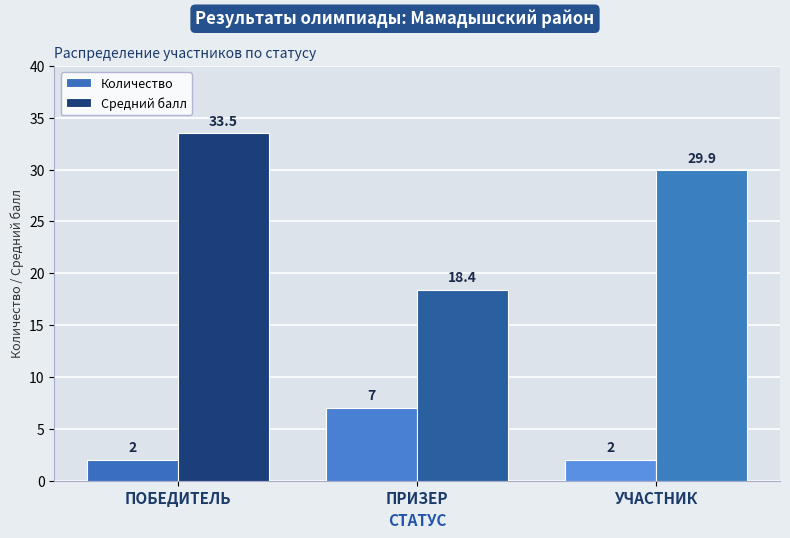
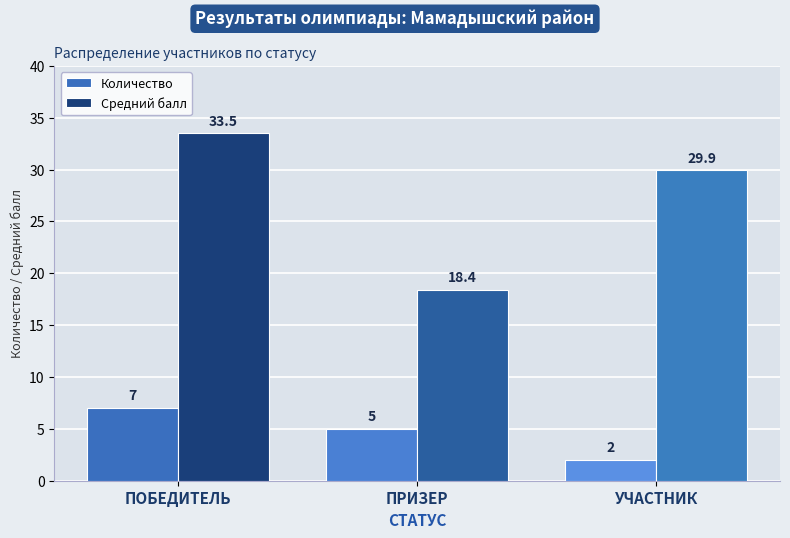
  {
    "Количество": {
-     "ПОБЕДИТЕЛЬ": 2,
-     "ПРИЗЕР": 7,
+     "ПОБЕДИТЕЛЬ": 7,
+     "ПРИЗЕР": 5,
      "УЧАСТНИК": 2
    },
    "Средний балл": {
      "ПОБЕДИТЕЛЬ": 33.5,
      "ПРИЗЕР": 18.4,
      "УЧАСТНИК": 29.9
    }
  }
